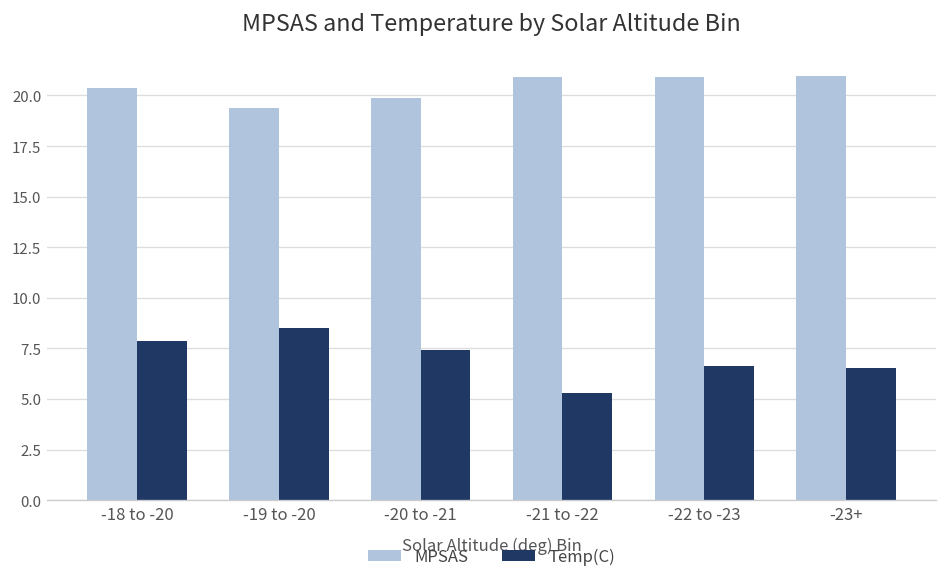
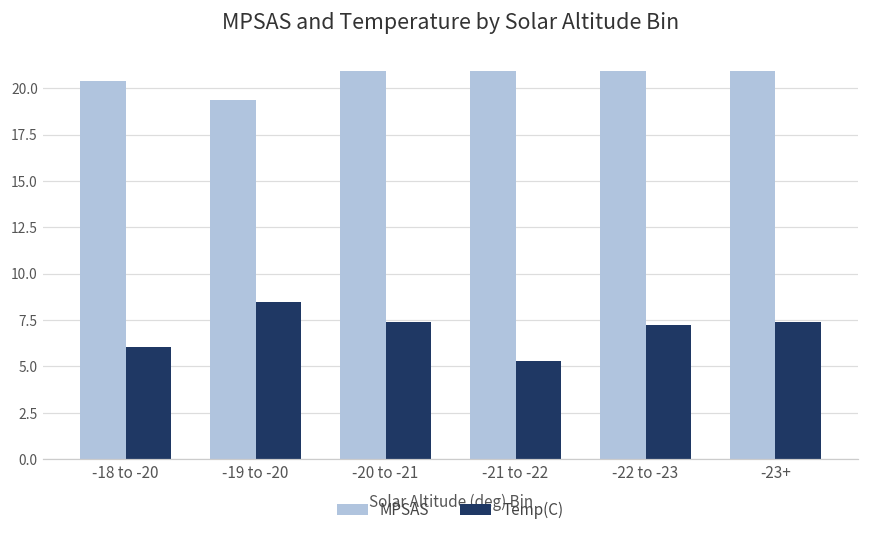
  {
    "MPSAS": {
      "-18 to -20": 20.4,
      "-19 to -20": 19.4,
-     "-20 to -21": 19.9,
+     "-20 to -21": 20.9,
      "-21 to -22": 20.9,
      "-22 to -23": 20.9,
      "-23+": 20.9
    },
    "Temp(C)": {
-     "-18 to -20": 7.9,
+     "-18 to -20": 6.1,
      "-19 to -20": 8.5,
      "-20 to -21": 7.4,
      "-21 to -22": 5.3,
-     "-22 to -23": 6.7,
-     "-23+": 6.6
+     "-22 to -23": 7.3,
+     "-23+": 7.4
    }
  }
